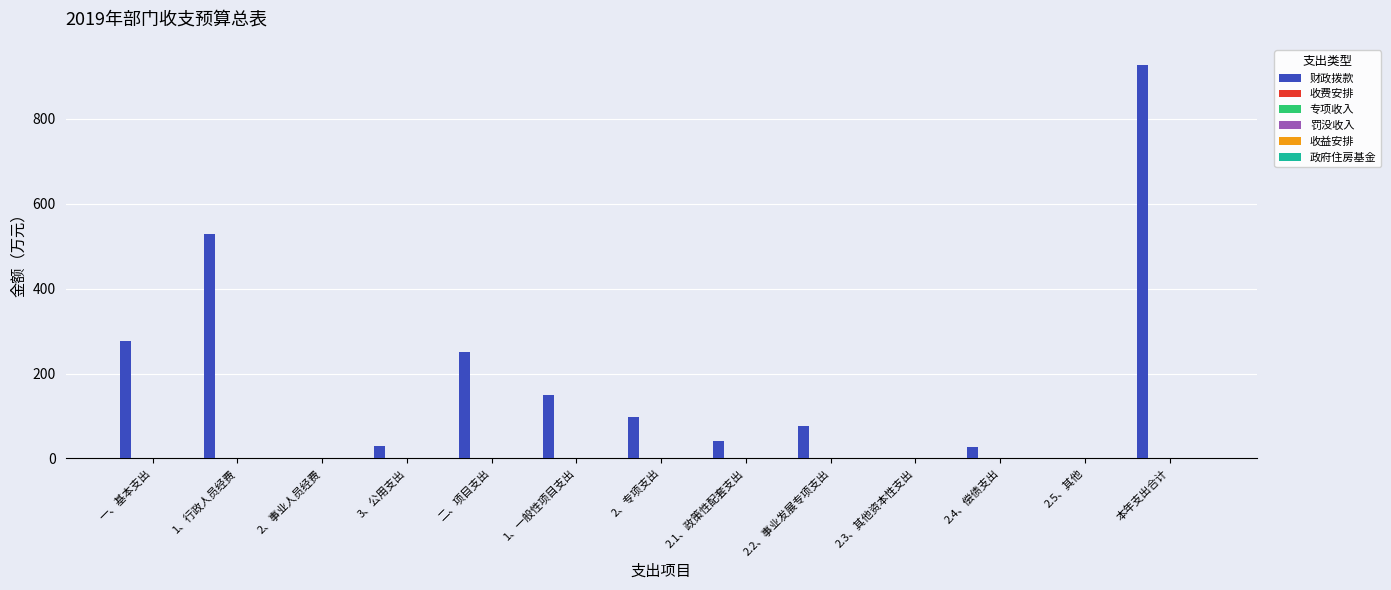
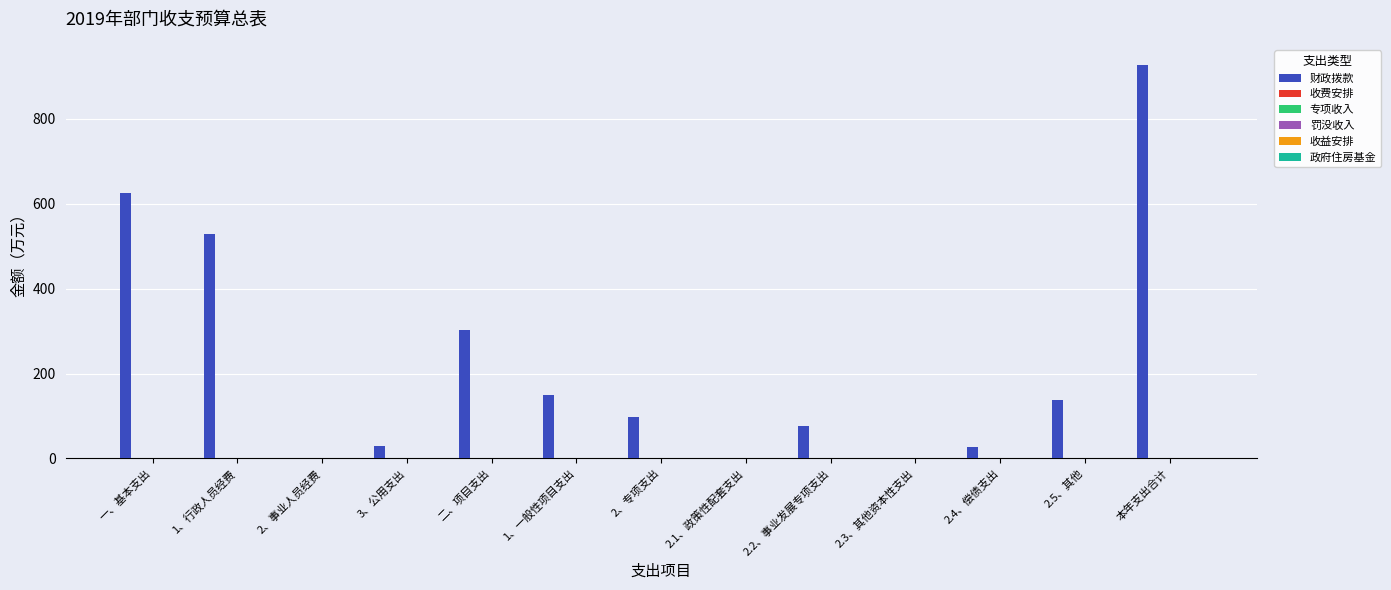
  {
    "财政拨款": {
-     "一、基本支出": 280,
+     "一、基本支出": 630,
      "1、行政人员经费": 530,
      "2、事业人员经费": 0,
      "3、公用支出": 30,
-     "二、项目支出": 250,
+     "二、项目支出": 300,
      "1、一般性项目支出": 150,
      "2、专项支出": 100,
-     "2.1、政策性配套支出": 40,
+     "2.1、政策性配套支出": 0,
      "2.2、事业发展专项支出": 80,
      "2.3、其他资本性支出": 0,
      "2.4、偿债支出": 30,
-     "2.5、其他": 0,
+     "2.5、其他": 140,
      "本年支出合计": 930
    },
    "收费安排": {
      "一、基本支出": 0,
      "1、行政人员经费": 0,
      "2、事业人员经费": 0,
      "3、公用支出": 0,
      "二、项目支出": 0,
      "1、一般性项目支出": 0,
      "2、专项支出": 0,
      "2.1、政策性配套支出": 0,
      "2.2、事业发展专项支出": 0,
      "2.3、其他资本性支出": 0,
      "2.4、偿债支出": 0,
      "2.5、其他": 0,
      "本年支出合计": 0
    },
    "罚没收入": {
      "一、基本支出": 0,
      "1、行政人员经费": 0,
      "2、事业人员经费": 0,
      "3、公用支出": 0,
      "二、项目支出": 0,
      "1、一般性项目支出": 0,
      "2、专项支出": 0,
      "2.1、政策性配套支出": 0,
      "2.2、事业发展专项支出": 0,
      "2.3、其他资本性支出": 0,
      "2.4、偿债支出": 0,
      "2.5、其他": 0,
      "本年支出合计": 0
    },
    "收益安排": {
      "一、基本支出": 0,
      "1、行政人员经费": 0,
      "2、事业人员经费": 0,
      "3、公用支出": 0,
      "二、项目支出": 0,
      "1、一般性项目支出": 0,
      "2、专项支出": 0,
      "2.1、政策性配套支出": 0,
      "2.2、事业发展专项支出": 0,
      "2.3、其他资本性支出": 0,
      "2.4、偿债支出": 0,
      "2.5、其他": 0,
      "本年支出合计": 0
    }
  }
